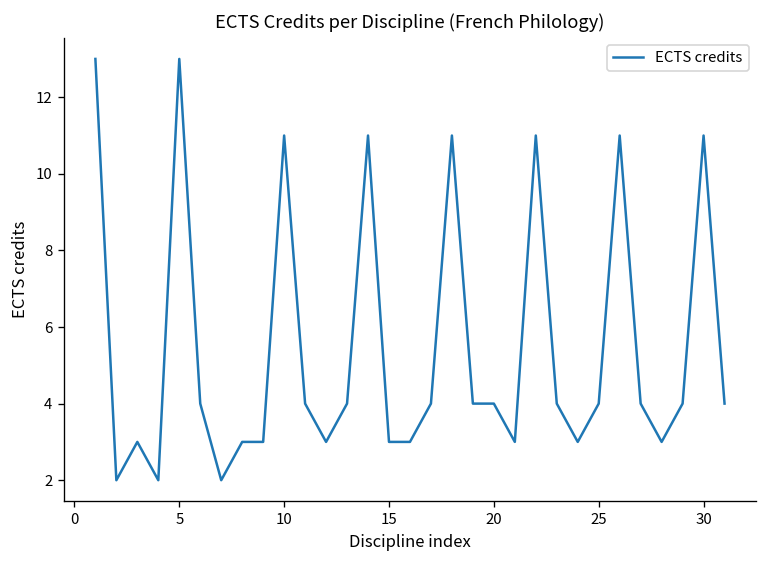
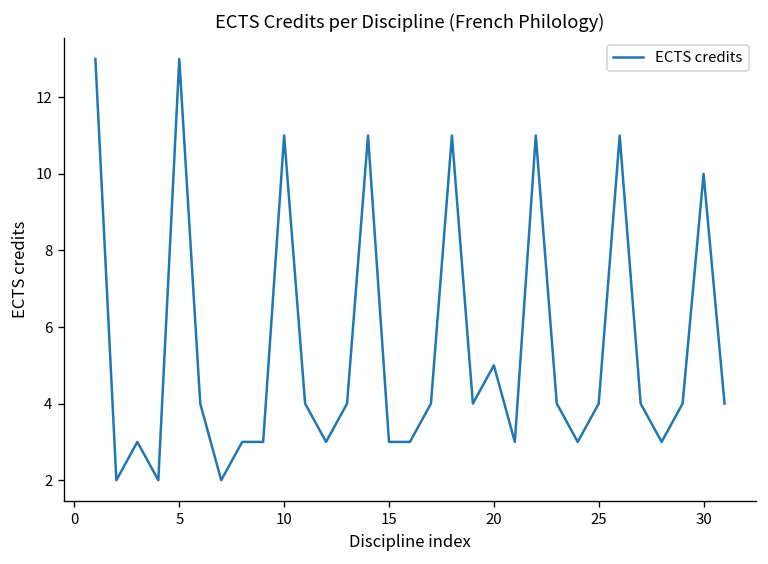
  {
    "5": 13,
    "10": 11,
    "15": 3,
-   "20": 4,
+   "20": 5,
    "25": 4,
-   "30": 11
+   "30": 10
  }
